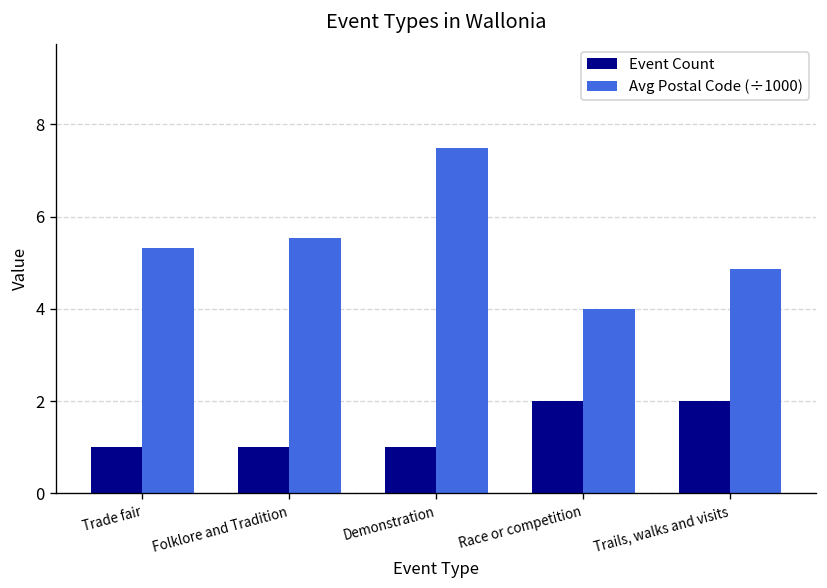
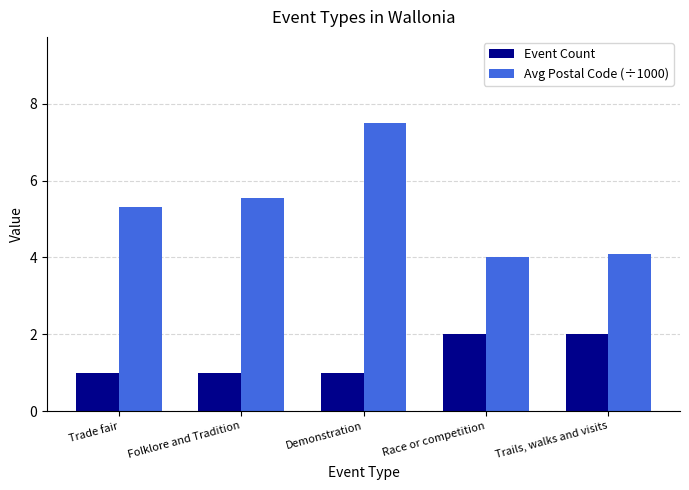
  {
    "Event Count": {
      "Trade fair": 1.0,
      "Folklore and Tradition": 1.0,
      "Demonstration": 1.0,
      "Race or competition": 2.0,
      "Trails, walks and visits": 2.0
    },
    "Avg Postal Code (÷1000)": {
      "Trade fair": 5.3,
      "Folklore and Tradition": 5.5,
      "Demonstration": 7.5,
      "Race or competition": 4.0,
-     "Trails, walks and visits": 4.9
+     "Trails, walks and visits": 4.1
    }
  }
